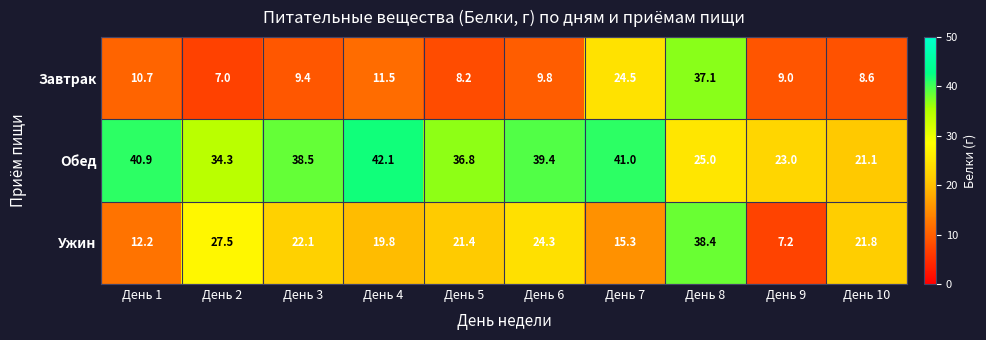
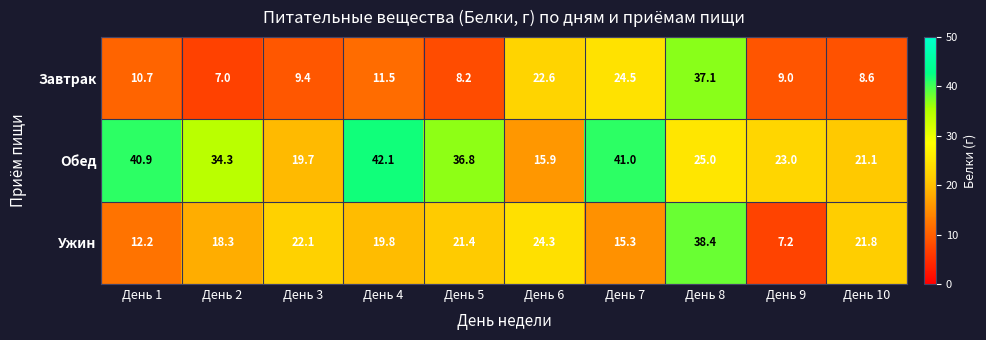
  {
    "Завтрак": {
      "День 1": 10.7,
      "День 2": 7.0,
      "День 3": 9.4,
      "День 4": 11.5,
      "День 5": 8.2,
-     "День 6": 9.8,
+     "День 6": 22.6,
      "День 7": 24.5,
      "День 8": 37.1,
      "День 9": 9.0,
      "День 10": 8.6
    },
    "Обед": {
      "День 1": 40.9,
      "День 2": 34.3,
-     "День 3": 38.5,
+     "День 3": 19.7,
      "День 4": 42.1,
      "День 5": 36.8,
-     "День 6": 39.4,
+     "День 6": 15.9,
      "День 7": 41.0,
      "День 8": 25.0,
      "День 9": 23.0,
      "День 10": 21.1
    },
    "Ужин": {
      "День 1": 12.2,
-     "День 2": 27.5,
+     "День 2": 18.3,
      "День 3": 22.1,
      "День 4": 19.8,
      "День 5": 21.4,
      "День 6": 24.3,
      "День 7": 15.3,
      "День 8": 38.4,
      "День 9": 7.2,
      "День 10": 21.8
    }
  }
